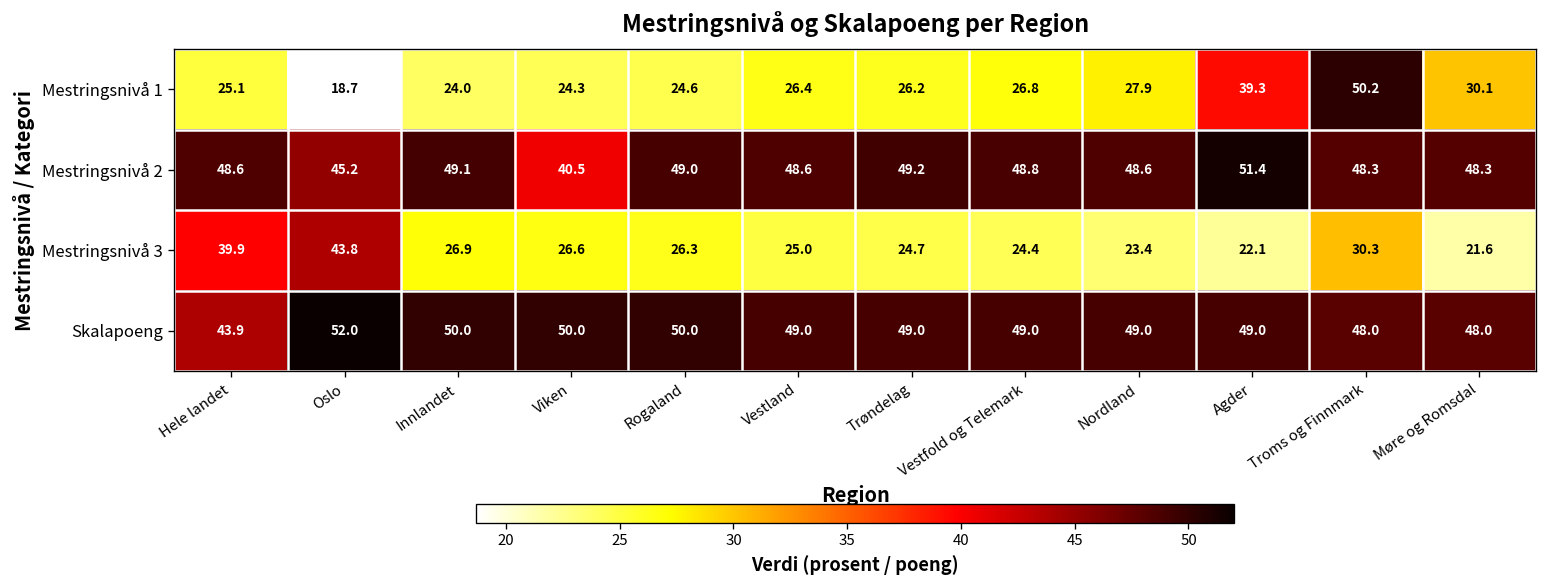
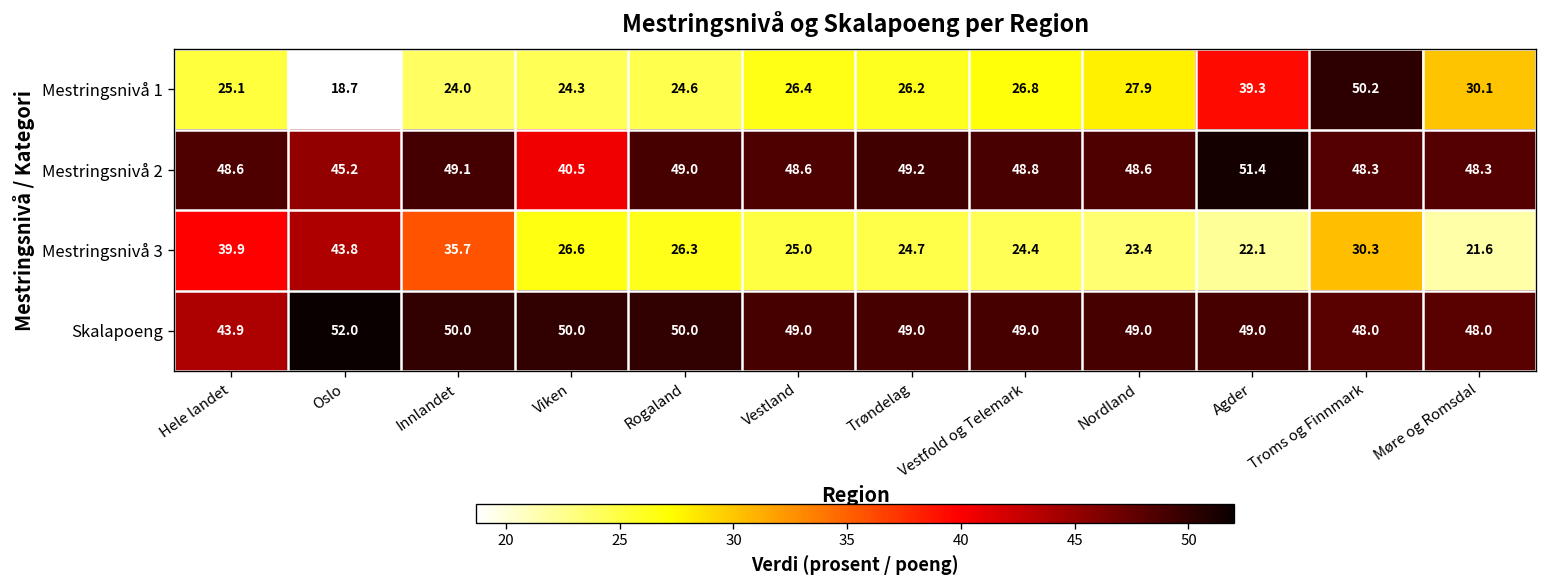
  {
    "Mestringsnivå 1": {
      "Hele landet": 25.1,
      "Oslo": 18.7,
      "Innlandet": 24.0,
      "Viken": 24.3,
      "Rogaland": 24.6,
      "Vestland": 26.4,
      "Trøndelag": 26.2,
      "Vestfold og Telemark": 26.8,
      "Nordland": 27.9,
      "Agder": 39.3,
      "Troms og Finnmark": 50.2,
      "Møre og Romsdal": 30.1
    },
    "Mestringsnivå 2": {
      "Hele landet": 48.6,
      "Oslo": 45.2,
      "Innlandet": 49.1,
      "Viken": 40.5,
      "Rogaland": 49.0,
      "Vestland": 48.6,
      "Trøndelag": 49.2,
      "Vestfold og Telemark": 48.8,
      "Nordland": 48.6,
      "Agder": 51.4,
      "Troms og Finnmark": 48.3,
      "Møre og Romsdal": 48.3
    },
    "Mestringsnivå 3": {
      "Hele landet": 39.9,
      "Oslo": 43.8,
-     "Innlandet": 26.9,
+     "Innlandet": 35.7,
      "Viken": 26.6,
      "Rogaland": 26.3,
      "Vestland": 25.0,
      "Trøndelag": 24.7,
      "Vestfold og Telemark": 24.4,
      "Nordland": 23.4,
      "Agder": 22.1,
      "Troms og Finnmark": 30.3,
      "Møre og Romsdal": 21.6
    },
    "Skalapoeng": {
      "Hele landet": 43.9,
      "Oslo": 52.0,
      "Innlandet": 50.0,
      "Viken": 50.0,
      "Rogaland": 50.0,
      "Vestland": 49.0,
      "Trøndelag": 49.0,
      "Vestfold og Telemark": 49.0,
      "Nordland": 49.0,
      "Agder": 49.0,
      "Troms og Finnmark": 48.0,
      "Møre og Romsdal": 48.0
    }
  }
